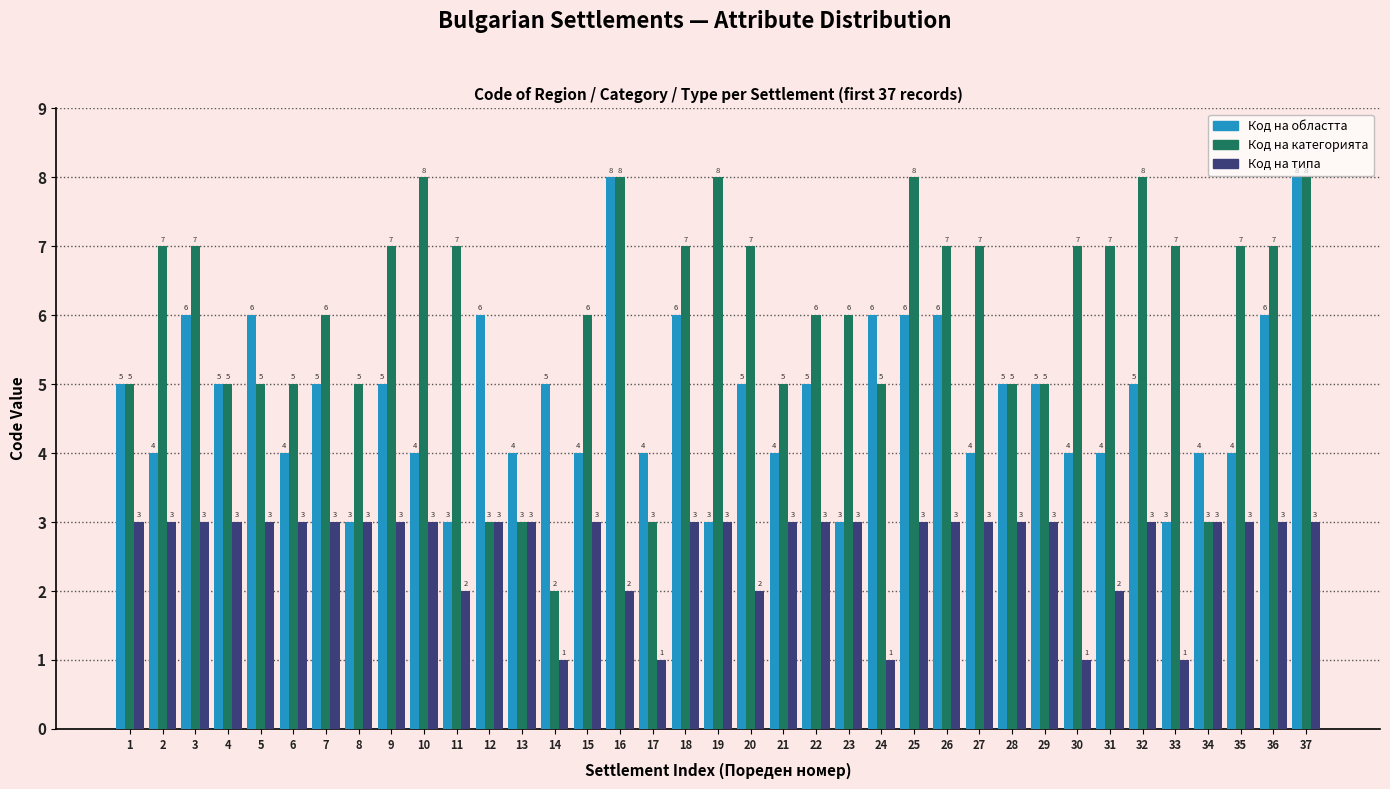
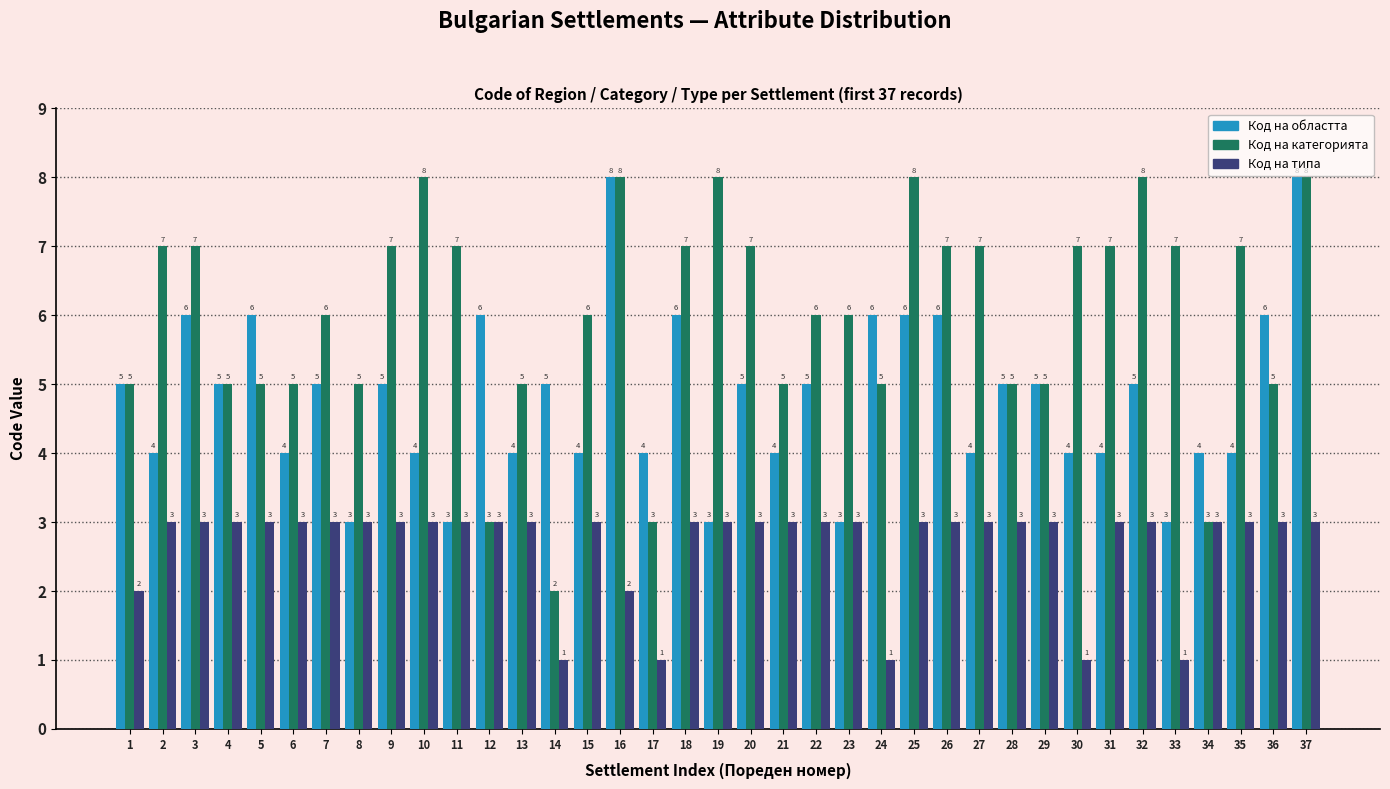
  {
    "Код на областта": {
      "1": 5,
      "2": 4,
      "3": 6,
      "4": 5,
      "5": 6,
      "6": 4,
      "7": 5,
      "8": 3,
      "9": 5,
      "10": 4,
      "11": 3,
      "12": 6,
      "13": 4,
      "14": 5,
      "15": 4,
      "16": 8,
      "17": 4,
      "18": 6,
      "19": 3,
      "20": 5,
      "21": 4,
      "22": 5,
      "23": 3,
      "24": 6,
      "25": 6,
      "26": 6,
      "27": 4,
      "28": 5,
      "29": 5,
      "30": 4,
      "31": 4,
      "32": 5,
      "33": 3,
      "34": 4,
      "35": 4,
      "36": 6
    },
    "Код на категорията": {
      "1": 5,
      "2": 7,
      "3": 7,
      "4": 5,
      "5": 5,
      "6": 5,
      "7": 6,
      "8": 5,
      "9": 7,
      "10": 8,
      "11": 7,
      "12": 3,
-     "13": 3,
+     "13": 5,
      "14": 2,
      "15": 6,
      "16": 8,
      "17": 3,
      "18": 7,
      "19": 8,
      "20": 7,
      "21": 5,
      "22": 6,
      "23": 6,
      "24": 5,
      "25": 8,
      "26": 7,
      "27": 7,
      "28": 5,
      "29": 5,
      "30": 7,
      "31": 7,
      "32": 8,
      "33": 7,
      "34": 3,
      "35": 7,
-     "36": 7
+     "36": 5
    },
    "Код на типа": {
-     "1": 3,
+     "1": 2,
      "2": 3,
      "3": 3,
      "4": 3,
      "5": 3,
      "6": 3,
      "7": 3,
      "8": 3,
      "9": 3,
      "10": 3,
-     "11": 2,
+     "11": 3,
      "12": 3,
      "13": 3,
      "14": 1,
      "15": 3,
      "16": 2,
      "17": 1,
      "18": 3,
      "19": 3,
-     "20": 2,
+     "20": 3,
      "21": 3,
      "22": 3,
      "23": 3,
      "24": 1,
      "25": 3,
      "26": 3,
      "27": 3,
      "28": 3,
      "29": 3,
      "30": 1,
-     "31": 2,
+     "31": 3,
      "32": 3,
      "33": 1,
      "34": 3,
      "35": 3,
      "36": 3,
      "37": 3
    }
  }
